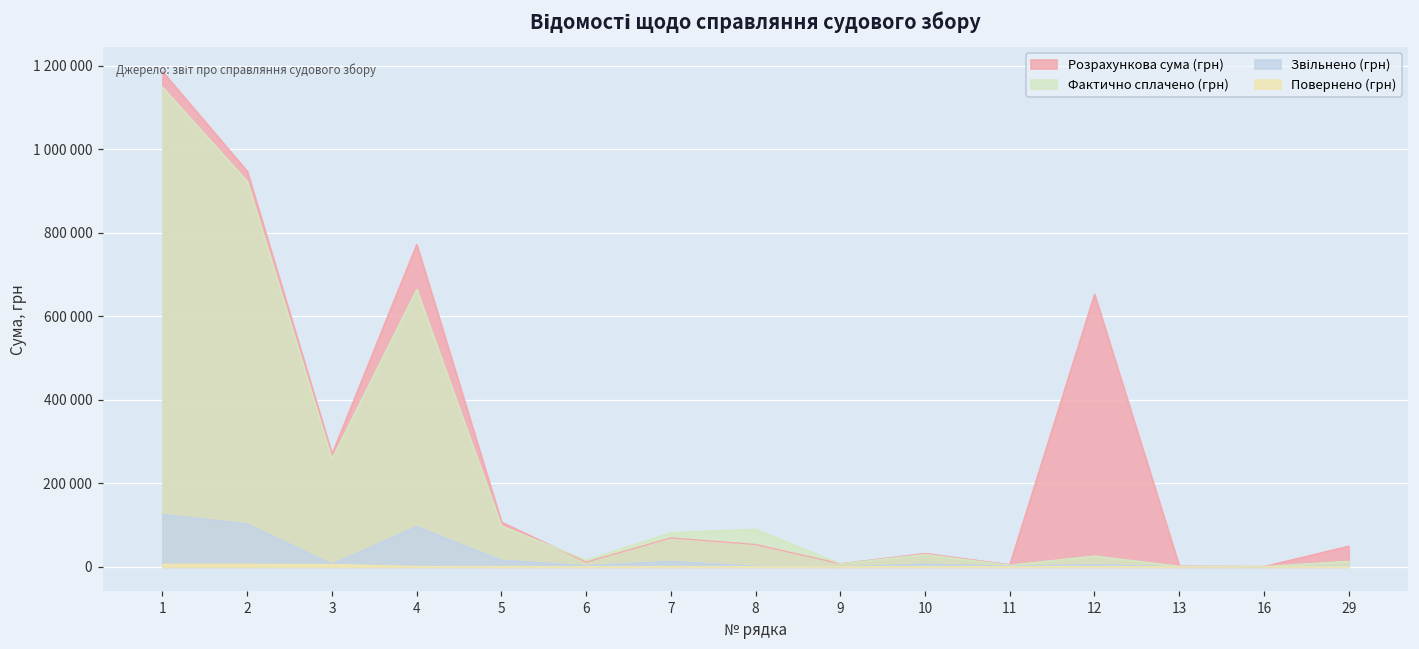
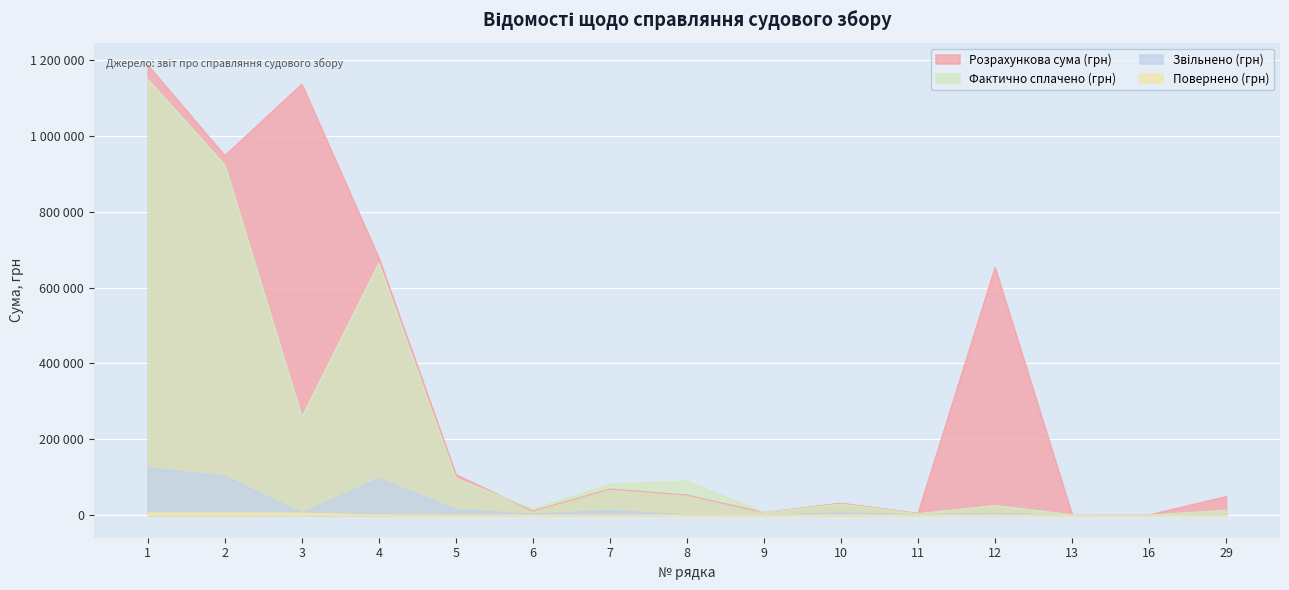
  {
    "Розрахункова сума (грн)": {
      "1": 1190000,
      "2": 950000,
-     "3": 270000,
-     "4": 770000,
+     "3": 1140000,
+     "4": 680000,
      "5": 110000,
      "7": 70000,
      "8": 50000,
      "12": 650000,
      "29": 50000
    }
  }
